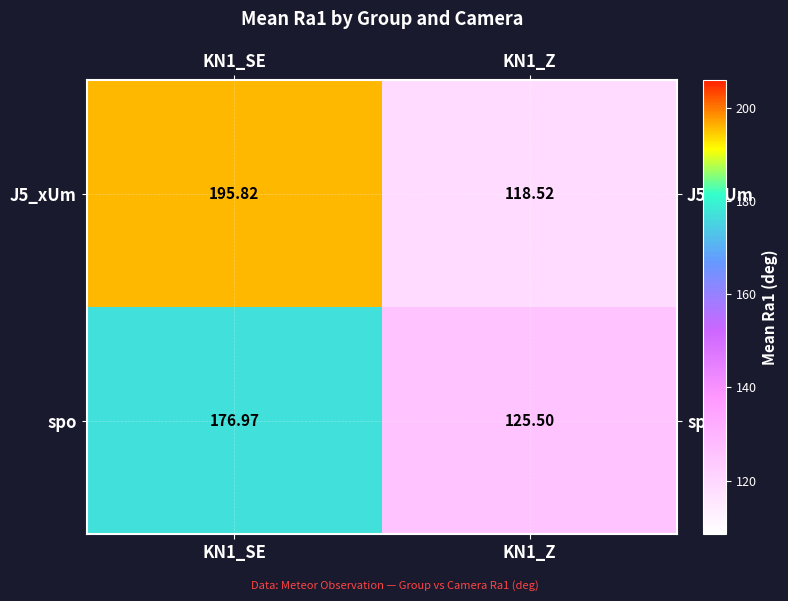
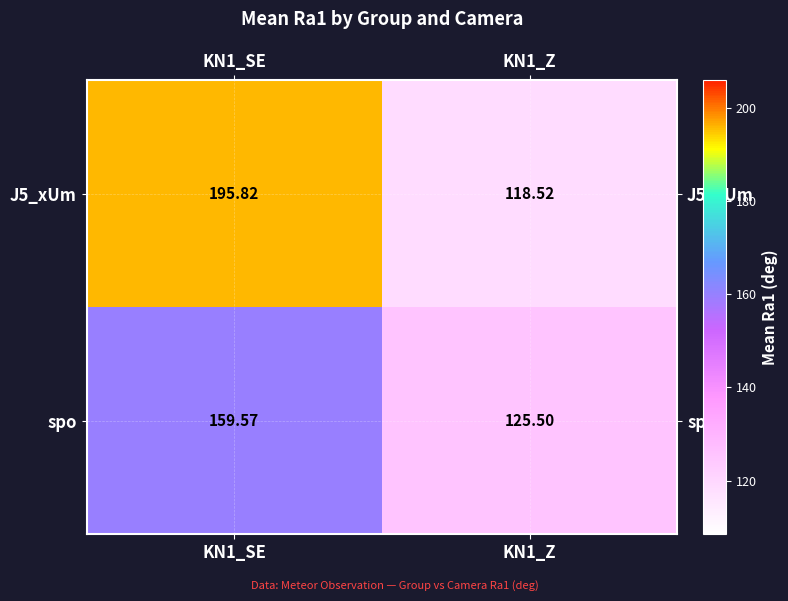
  {
    "J5_xUm": {
      "KN1_SE": 195.82,
      "KN1_Z": 118.52
    },
    "spo": {
-     "KN1_SE": 176.97,
+     "KN1_SE": 159.57,
      "KN1_Z": 125.50
    }
  }
